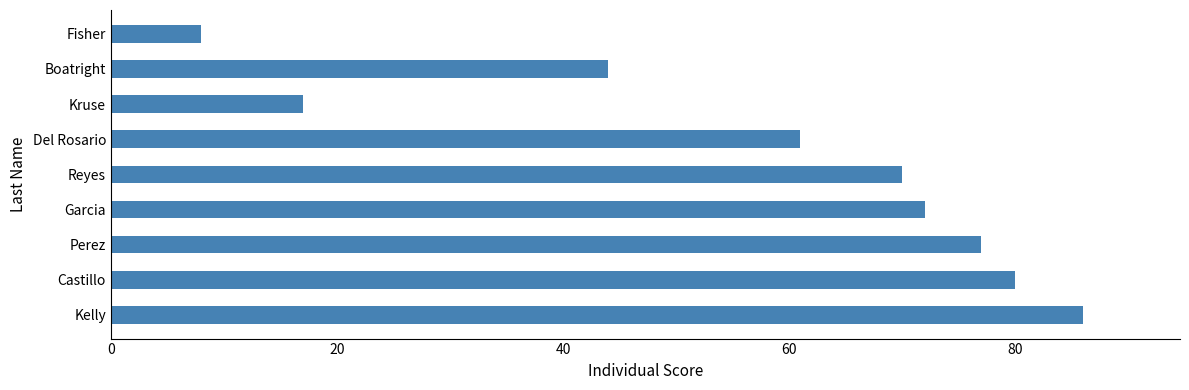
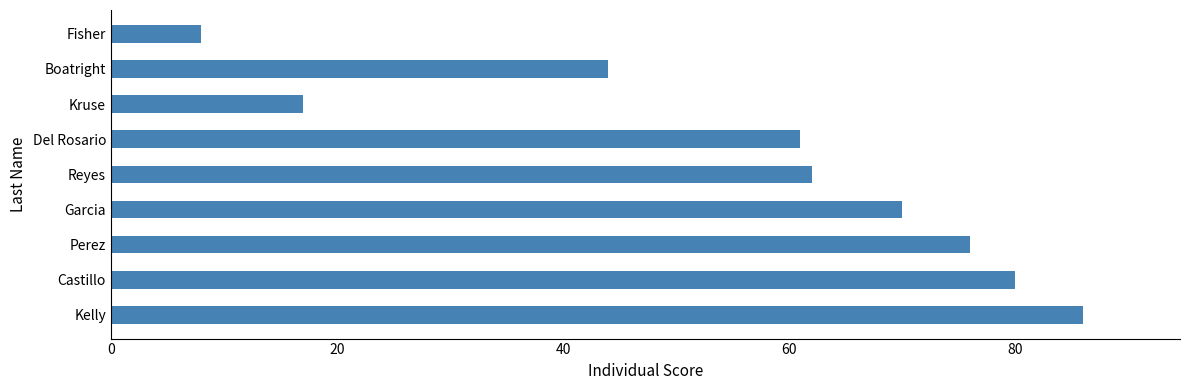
  {
    "Fisher": 8,
    "Boatright": 44,
    "Kruse": 17,
-   "Reyes": 70,
-   "Garcia": 72,
-   "Perez": 77,
+   "Reyes": 62,
+   "Garcia": 70,
+   "Perez": 76,
    "Castillo": 80,
    "Kelly": 86
  }
